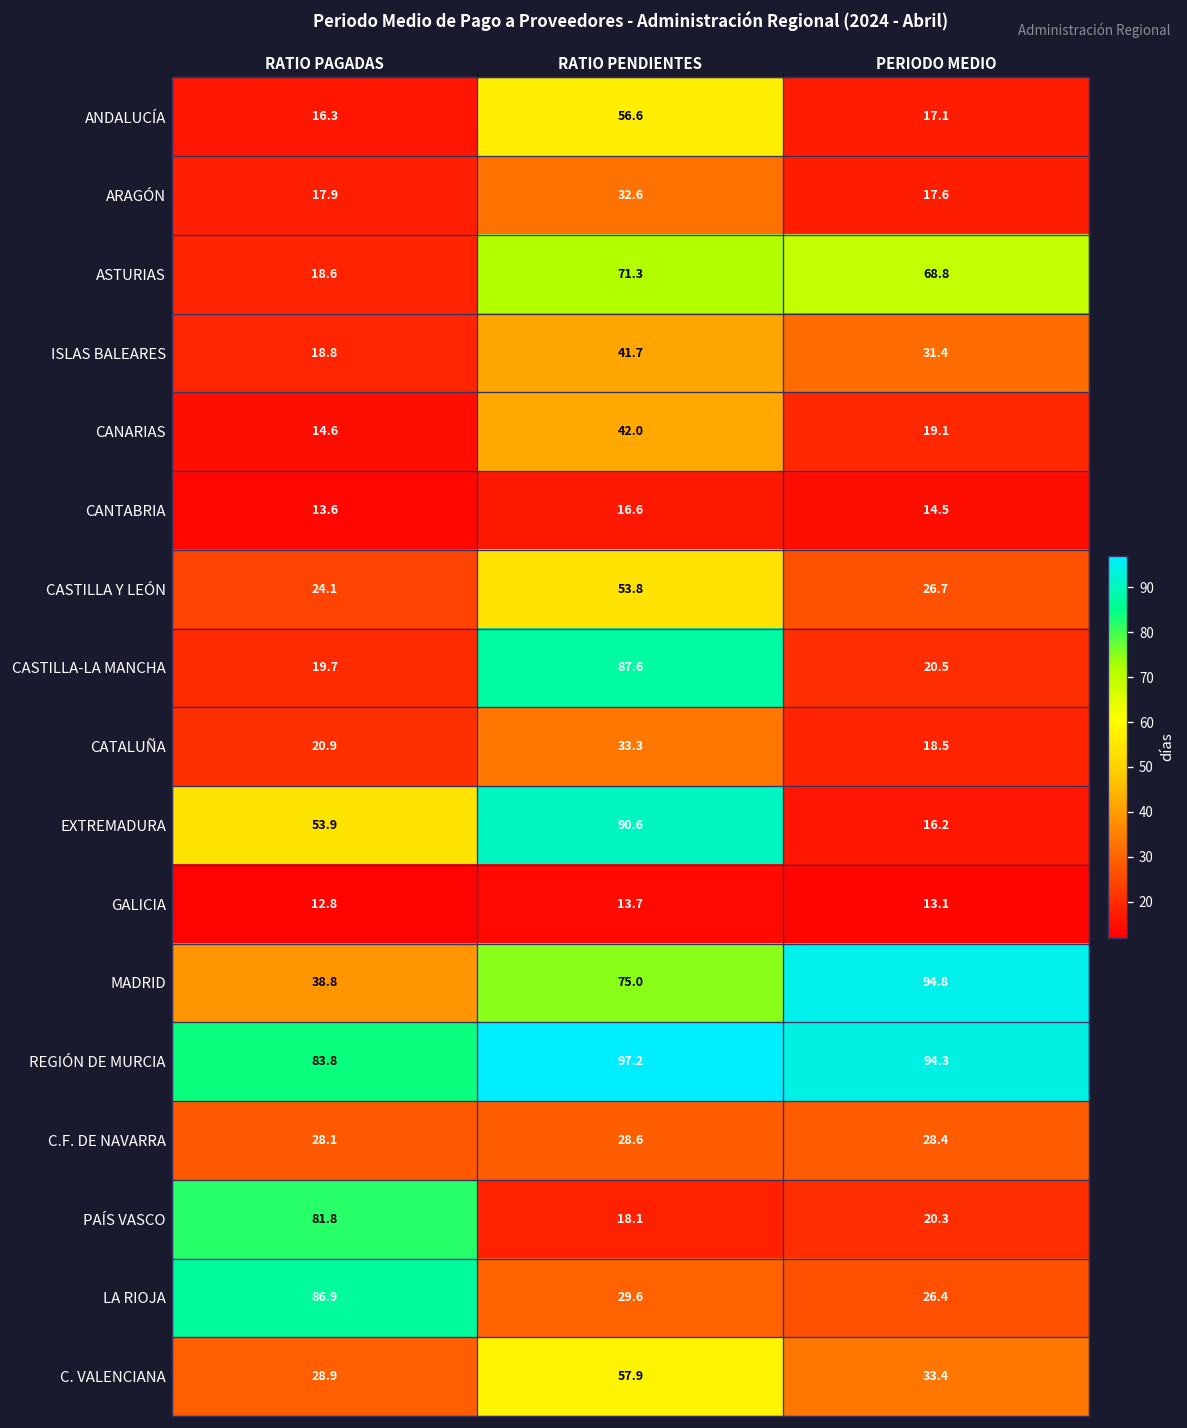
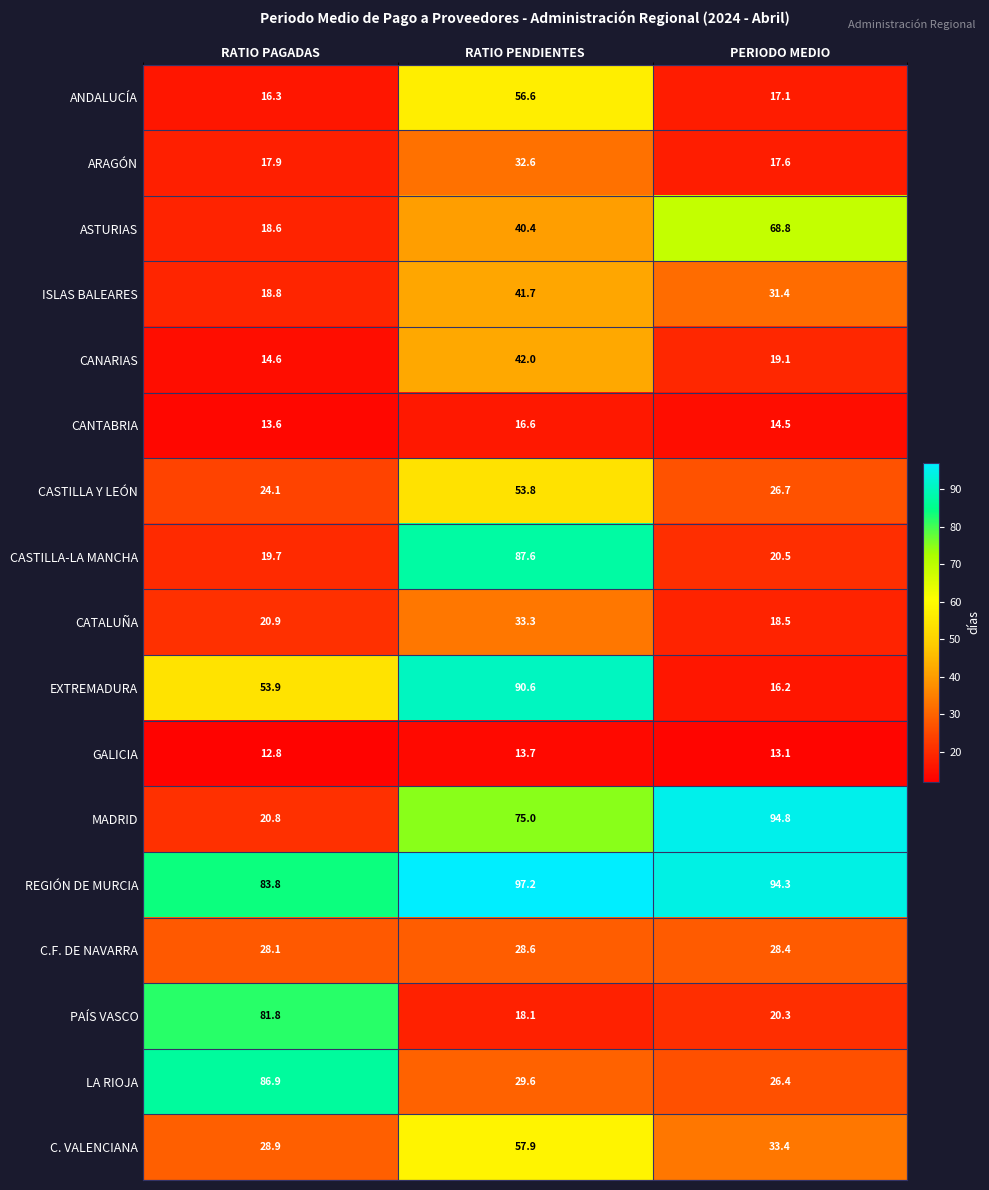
  {
    "ANDALUCÍA": {
      "RATIO PAGADAS": 16.3,
      "RATIO PENDIENTES": 56.6,
      "PERIODO MEDIO": 17.1
    },
    "ARAGÓN": {
      "RATIO PAGADAS": 17.9,
      "RATIO PENDIENTES": 32.6,
      "PERIODO MEDIO": 17.6
    },
    "ASTURIAS": {
      "RATIO PAGADAS": 18.6,
-     "RATIO PENDIENTES": 71.3,
+     "RATIO PENDIENTES": 40.4,
      "PERIODO MEDIO": 68.8
    },
    "ISLAS BALEARES": {
      "RATIO PAGADAS": 18.8,
      "RATIO PENDIENTES": 41.7,
      "PERIODO MEDIO": 31.4
    },
    "CANARIAS": {
      "RATIO PAGADAS": 14.6,
      "RATIO PENDIENTES": 42.0,
      "PERIODO MEDIO": 19.1
    },
    "CANTABRIA": {
      "RATIO PAGADAS": 13.6,
      "RATIO PENDIENTES": 16.6,
      "PERIODO MEDIO": 14.5
    },
    "CASTILLA Y LEÓN": {
      "RATIO PAGADAS": 24.1,
      "RATIO PENDIENTES": 53.8,
      "PERIODO MEDIO": 26.7
    },
    "CASTILLA-LA MANCHA": {
      "RATIO PAGADAS": 19.7,
      "RATIO PENDIENTES": 87.6,
      "PERIODO MEDIO": 20.5
    },
    "CATALUÑA": {
      "RATIO PAGADAS": 20.9,
      "RATIO PENDIENTES": 33.3,
      "PERIODO MEDIO": 18.5
    },
    "EXTREMADURA": {
      "RATIO PAGADAS": 53.9,
      "RATIO PENDIENTES": 90.6,
      "PERIODO MEDIO": 16.2
    },
    "GALICIA": {
      "RATIO PAGADAS": 12.8,
      "RATIO PENDIENTES": 13.7,
      "PERIODO MEDIO": 13.1
    },
    "MADRID": {
-     "RATIO PAGADAS": 38.8,
+     "RATIO PAGADAS": 20.8,
      "RATIO PENDIENTES": 75.0,
      "PERIODO MEDIO": 94.8
    },
    "REGIÓN DE MURCIA": {
      "RATIO PAGADAS": 83.8,
      "RATIO PENDIENTES": 97.2,
      "PERIODO MEDIO": 94.3
    },
    "C.F. DE NAVARRA": {
      "RATIO PAGADAS": 28.1,
      "RATIO PENDIENTES": 28.6,
      "PERIODO MEDIO": 28.4
    },
    "PAÍS VASCO": {
      "RATIO PAGADAS": 81.8,
      "RATIO PENDIENTES": 18.1,
      "PERIODO MEDIO": 20.3
    },
    "LA RIOJA": {
      "RATIO PAGADAS": 86.9,
      "RATIO PENDIENTES": 29.6,
      "PERIODO MEDIO": 26.4
    },
    "C. VALENCIANA": {
      "RATIO PAGADAS": 28.9,
      "RATIO PENDIENTES": 57.9,
      "PERIODO MEDIO": 33.4
    }
  }
